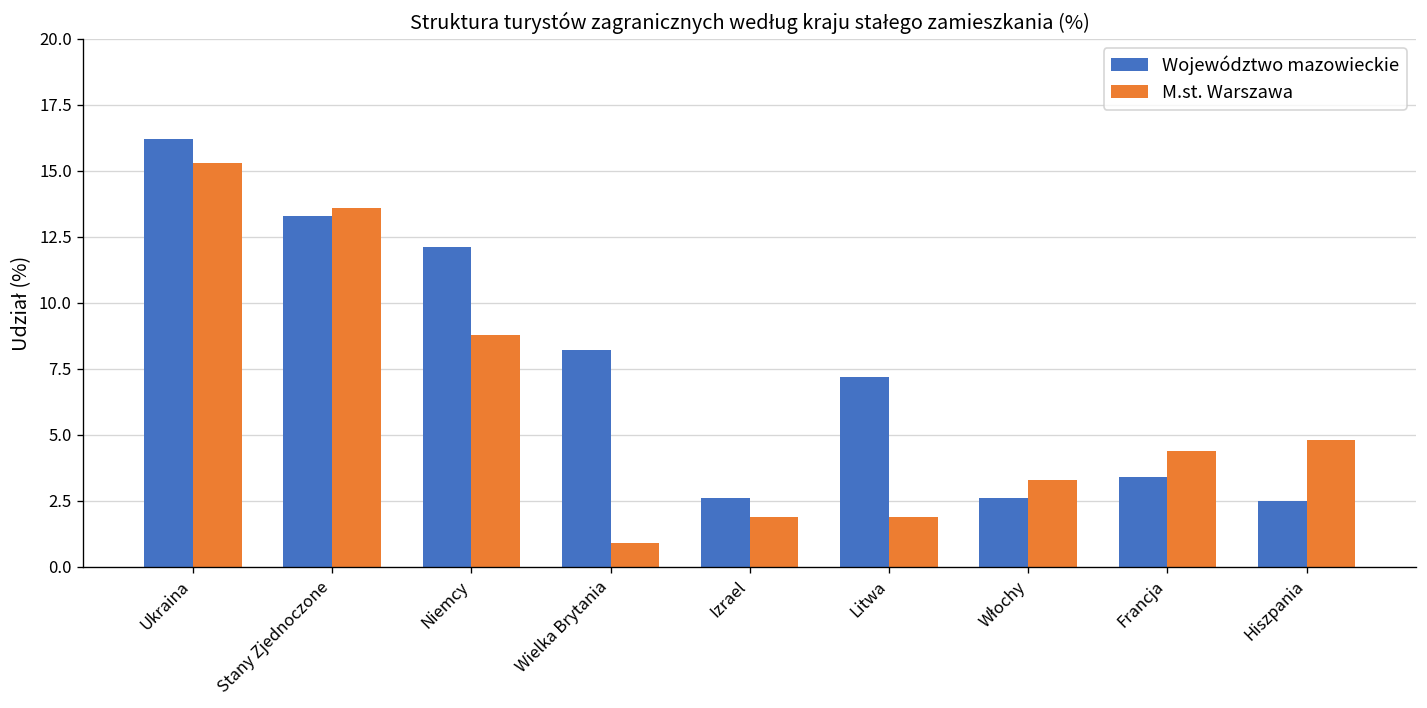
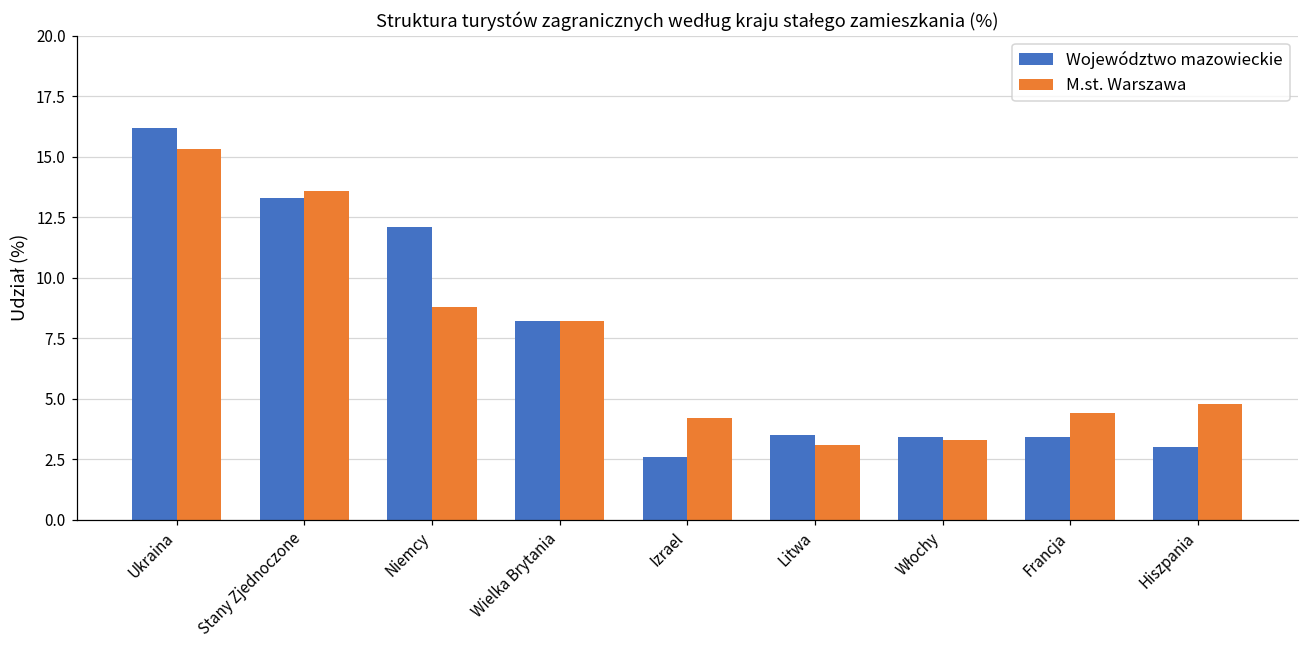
  {
    "Województwo mazowieckie": {
      "Ukraina": 16.2,
      "Stany Zjednoczone": 13.3,
      "Niemcy": 12.1,
      "Wielka Brytania": 8.2,
      "Izrael": 2.6,
-     "Litwa": 7.2,
-     "Włochy": 2.6,
+     "Litwa": 3.5,
+     "Włochy": 3.4,
      "Francja": 3.4,
-     "Hiszpania": 2.5
+     "Hiszpania": 3.0
    },
    "M.st. Warszawa": {
      "Ukraina": 15.3,
      "Stany Zjednoczone": 13.6,
      "Niemcy": 8.8,
-     "Wielka Brytania": 0.9,
-     "Izrael": 1.9,
-     "Litwa": 1.9,
+     "Wielka Brytania": 8.2,
+     "Izrael": 4.2,
+     "Litwa": 3.1,
      "Włochy": 3.3,
      "Francja": 4.4,
      "Hiszpania": 4.8
    }
  }
